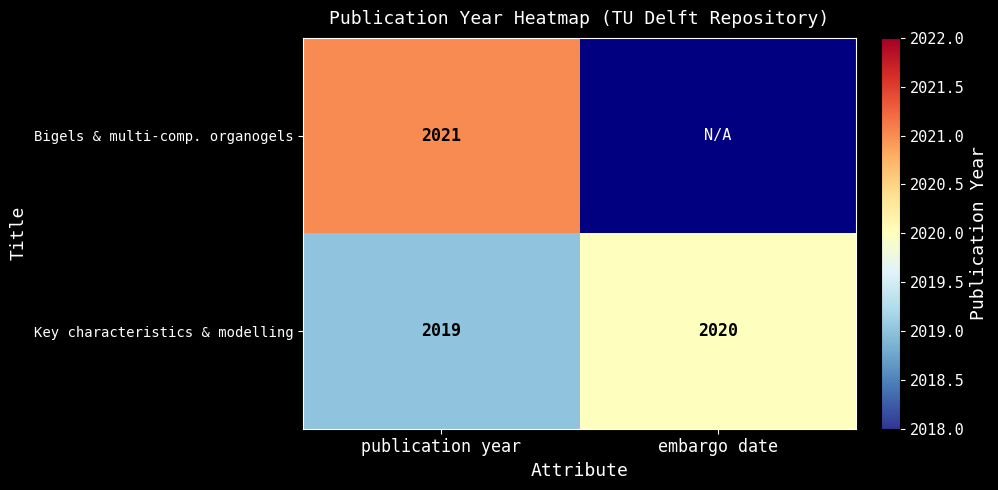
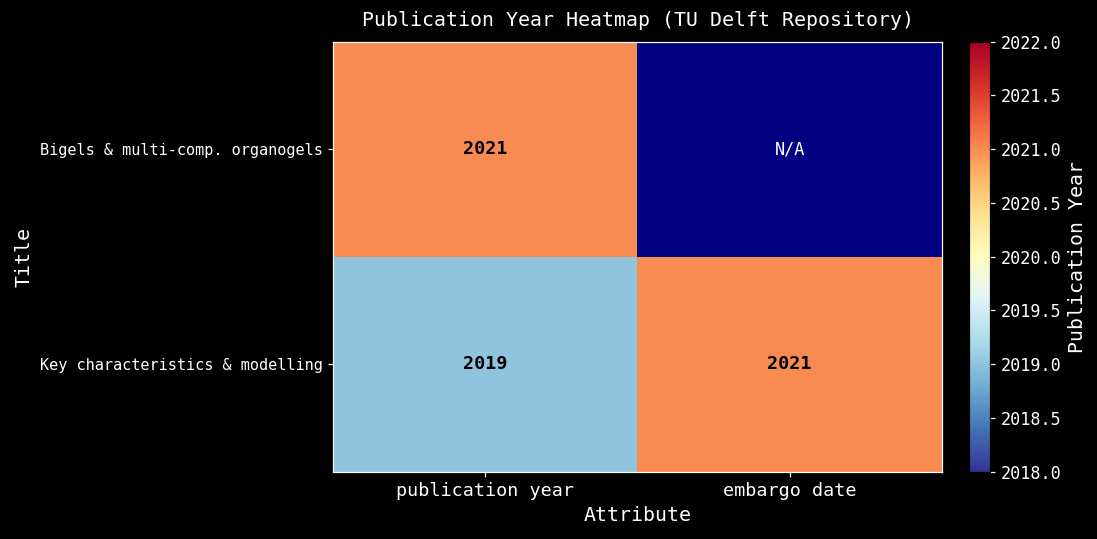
  {
    "Bigels & multi-comp. organogels": {
      "publication year": 2021
    },
    "Key characteristics & modelling": {
      "publication year": 2019,
-     "embargo date": 2020
+     "embargo date": 2021
    }
  }
